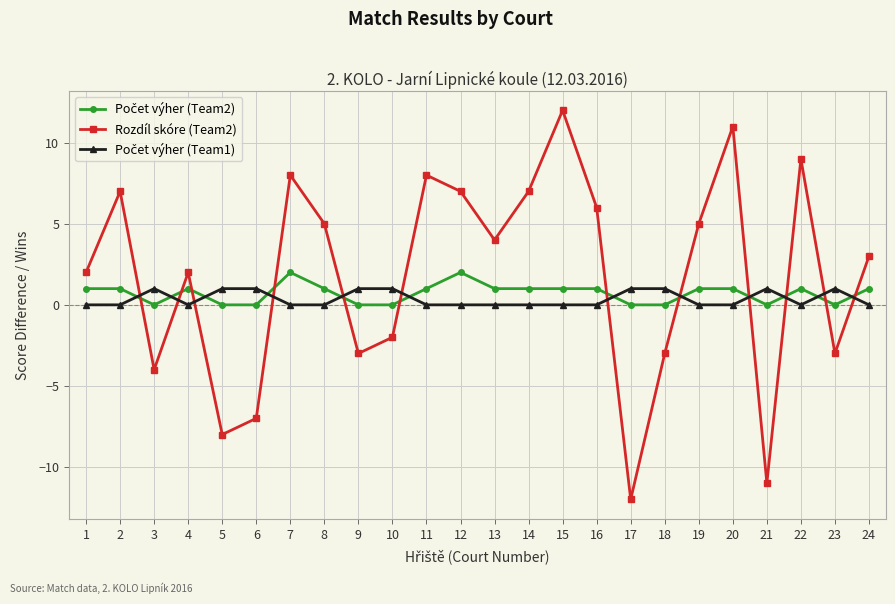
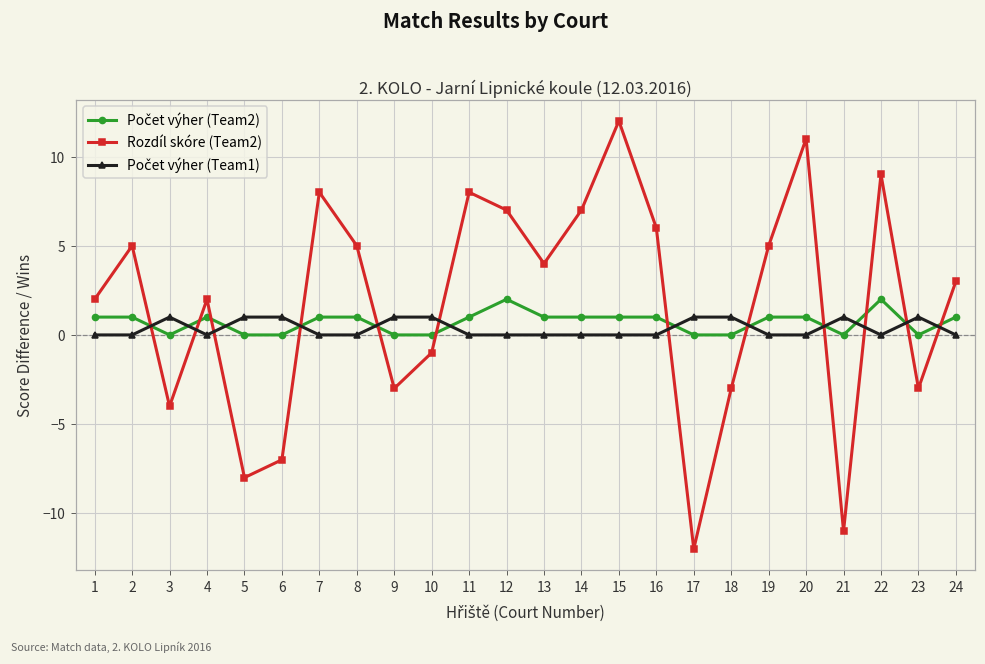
  {
    "Počet výher (Team2)": {
      "1": 1,
      "2": 1,
      "3": 0,
      "4": 1,
      "5": 0,
      "6": 0,
-     "7": 2,
+     "7": 1,
      "8": 1,
      "9": 0,
      "10": 0,
      "11": 1,
      "12": 2,
      "13": 1,
      "14": 1,
      "15": 1,
      "16": 1,
      "17": 0,
      "18": 0,
      "19": 1,
      "20": 1,
      "21": 0,
-     "22": 1,
+     "22": 2,
      "23": 0,
      "24": 1
    },
    "Rozdíl skóre (Team2)": {
      "1": 2,
-     "2": 7,
+     "2": 5,
      "3": -4,
      "4": 2,
      "5": -8,
      "6": -7,
      "7": 8,
      "8": 5,
      "9": -3,
-     "10": -2,
+     "10": -1,
      "11": 8,
      "12": 7,
      "13": 4,
      "14": 7,
      "15": 12,
      "16": 6,
      "17": -12,
      "18": -3,
      "19": 5,
      "20": 11,
      "21": -11,
      "22": 9,
      "23": -3,
      "24": 3
    },
    "Počet výher (Team1)": {
      "1": 0,
      "2": 0,
      "3": 1,
      "4": 0,
      "5": 1,
      "6": 1,
      "7": 0,
      "8": 0,
      "9": 1,
      "10": 1,
      "11": 0,
      "12": 0,
      "13": 0,
      "14": 0,
      "15": 0,
      "16": 0,
      "17": 1,
      "18": 1,
      "19": 0,
      "20": 0,
      "21": 1,
      "22": 0,
      "23": 1,
      "24": 0
    }
  }
